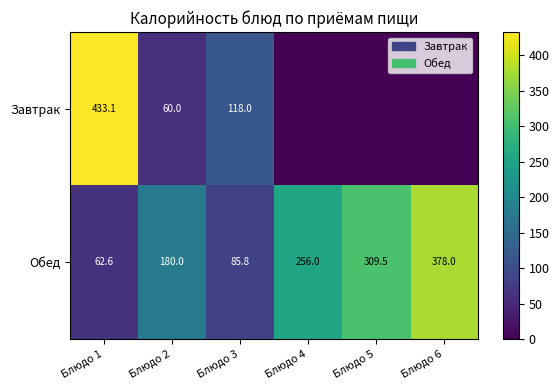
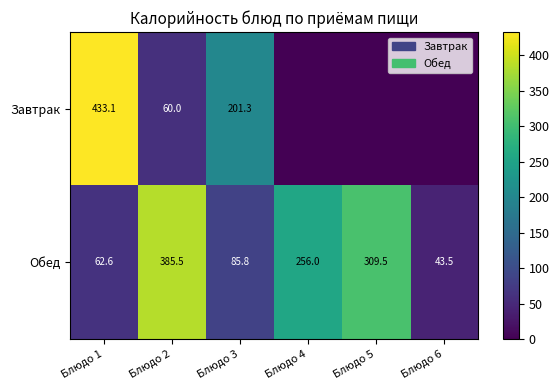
  {
    "Завтрак": {
      "Блюдо 1": 433.1,
      "Блюдо 2": 60.0,
-     "Блюдо 3": 118.0
+     "Блюдо 3": 201.3
    },
    "Обед": {
      "Блюдо 1": 62.6,
-     "Блюдо 2": 180.0,
+     "Блюдо 2": 385.5,
      "Блюдо 3": 85.8,
      "Блюдо 4": 256.0,
      "Блюдо 5": 309.5,
-     "Блюдо 6": 378.0
+     "Блюдо 6": 43.5
    }
  }
